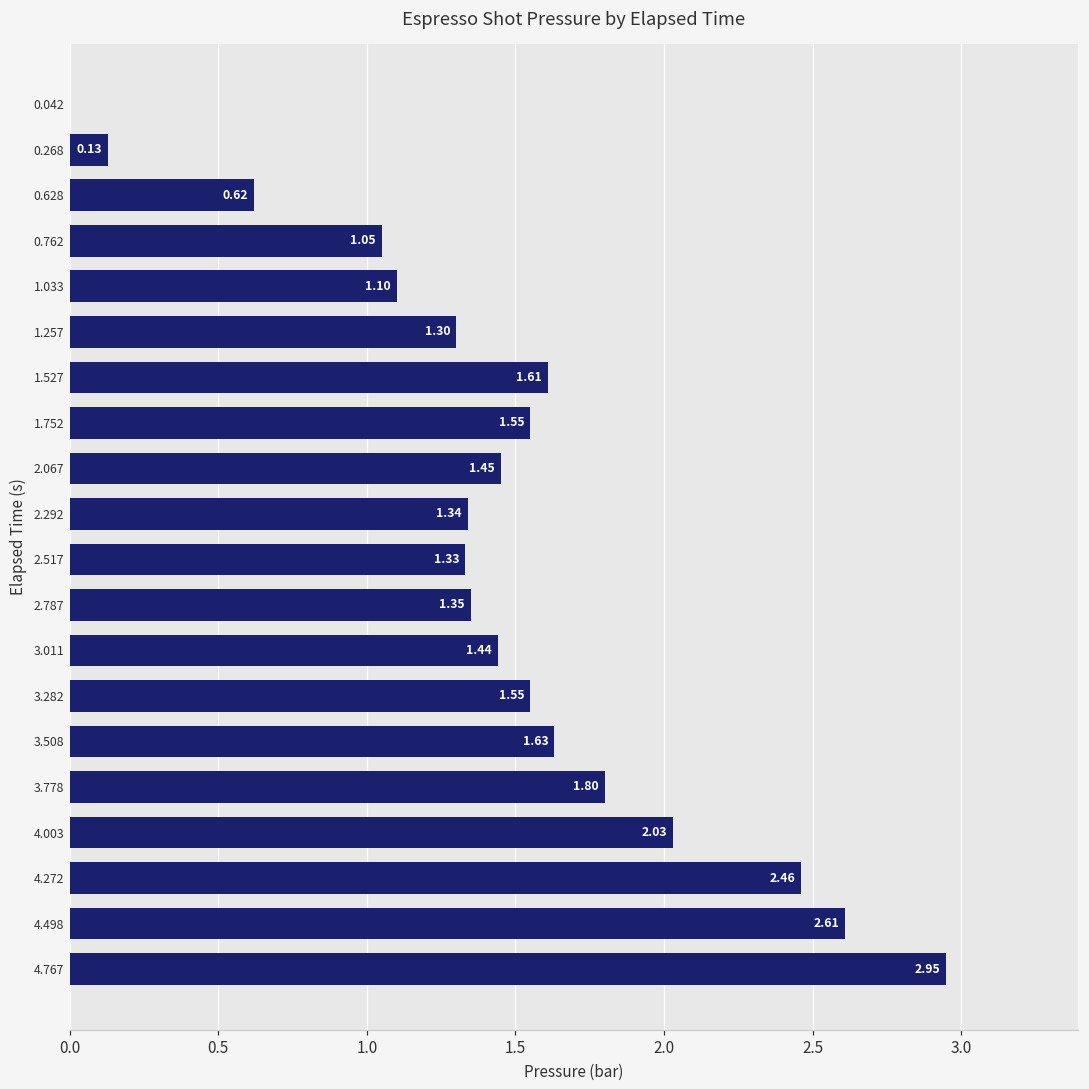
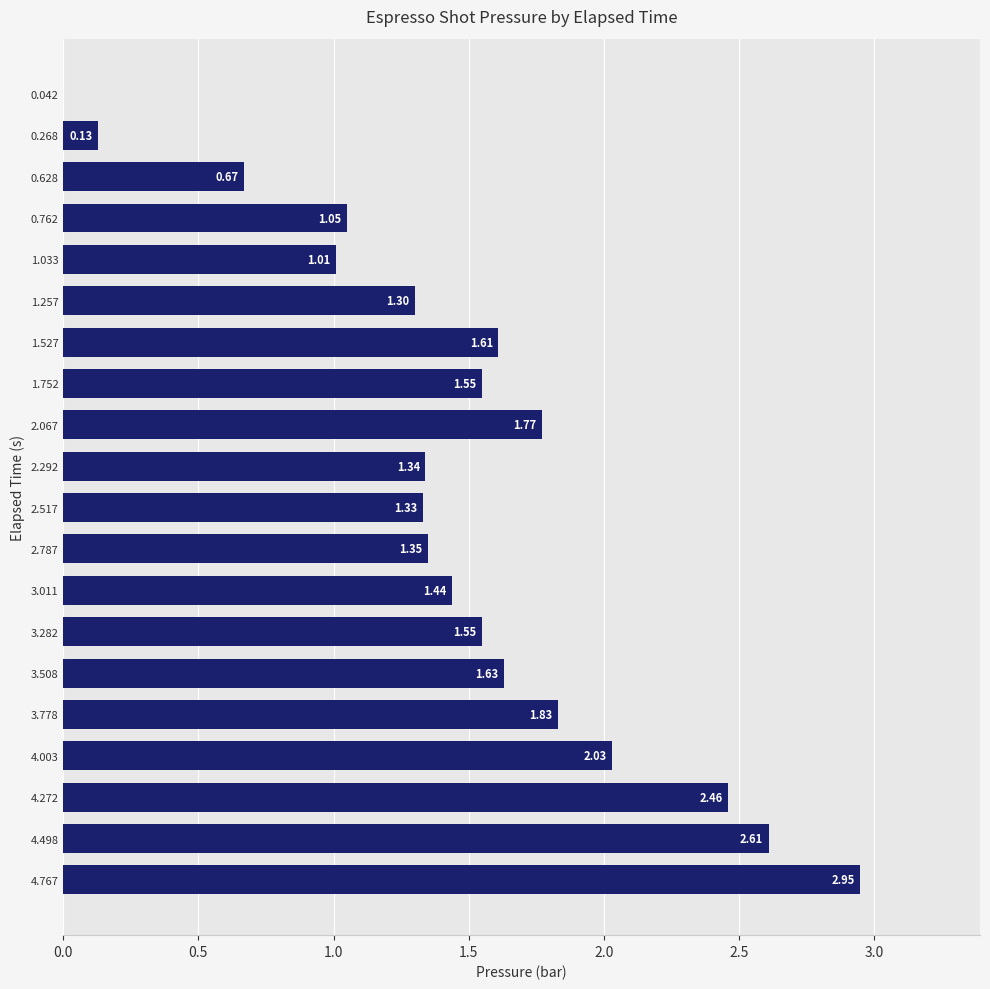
  {
    "0.268": 0.13,
-   "0.628": 0.62,
+   "0.628": 0.67,
    "0.762": 1.05,
-   "1.033": 1.10,
+   "1.033": 1.01,
    "1.257": 1.30,
    "1.527": 1.61,
    "1.752": 1.55,
-   "2.067": 1.45,
+   "2.067": 1.77,
    "2.292": 1.34,
    "2.517": 1.33,
    "2.787": 1.35,
    "3.011": 1.44,
    "3.282": 1.55,
    "3.508": 1.63,
-   "3.778": 1.80,
+   "3.778": 1.83,
    "4.003": 2.03,
    "4.272": 2.46,
    "4.498": 2.61,
    "4.767": 2.95
  }
